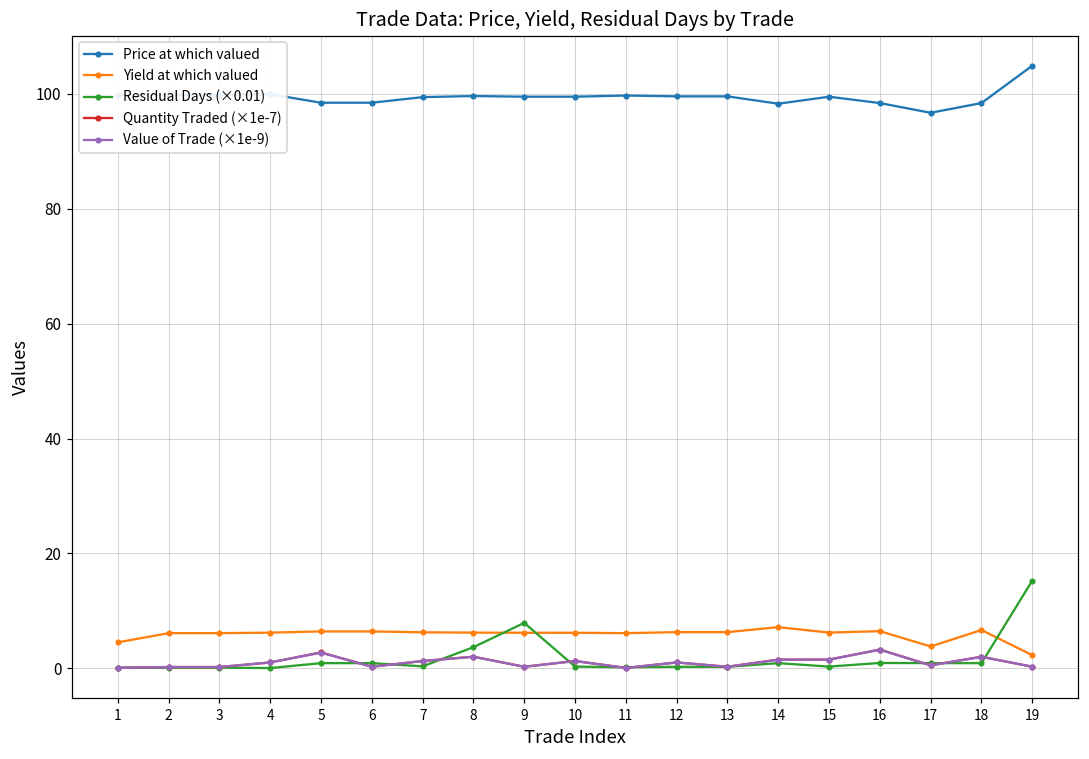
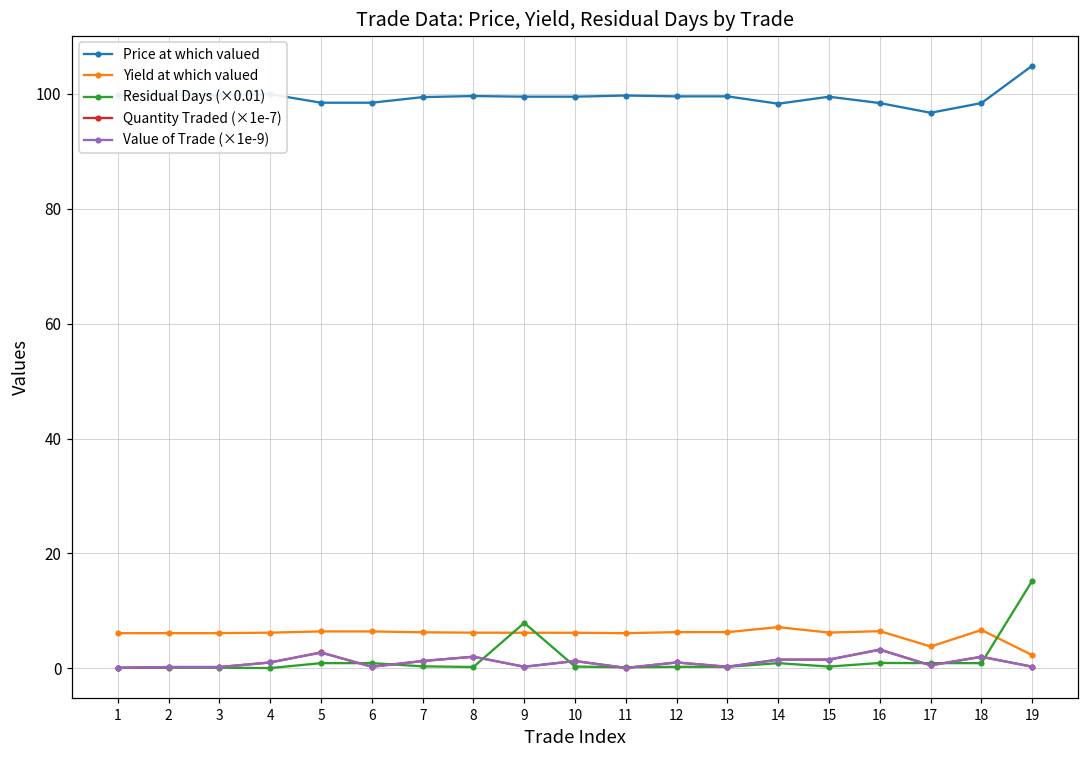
  {
    "Price at which valued": {
      "5": 98,
      "6": 98,
      "7": 99,
      "8": 100,
      "9": 100,
      "10": 100,
      "11": 100,
      "12": 100,
      "13": 100,
      "14": 98,
      "15": 100,
      "16": 98,
      "17": 97,
      "18": 98,
      "19": 105
    },
    "Yield at which valued": {
-     "1": 5,
+     "1": 6,
      "2": 6,
      "3": 6,
      "4": 6,
      "5": 6,
      "6": 6,
      "7": 6,
      "8": 6,
      "9": 6,
      "10": 6,
      "11": 6,
      "12": 6,
      "13": 6,
      "14": 7,
      "15": 6,
      "16": 6,
      "17": 4,
      "18": 7,
      "19": 2
    },
    "Residual Days (×0.01)": {
      "4": 0,
      "5": 1,
      "6": 1,
      "7": 0,
-     "8": 4,
+     "8": 0,
      "9": 8,
      "10": 0,
      "12": 0,
      "14": 1,
      "15": 0,
      "16": 1,
      "18": 1,
      "19": 15
    }
  }
